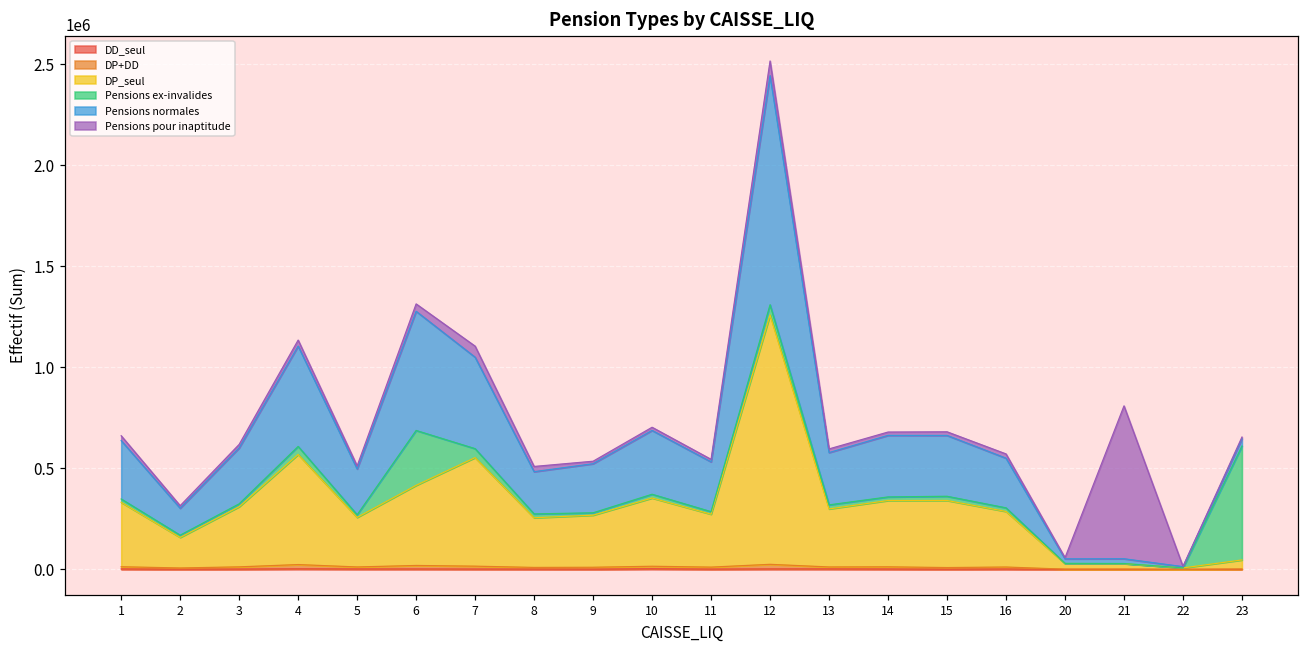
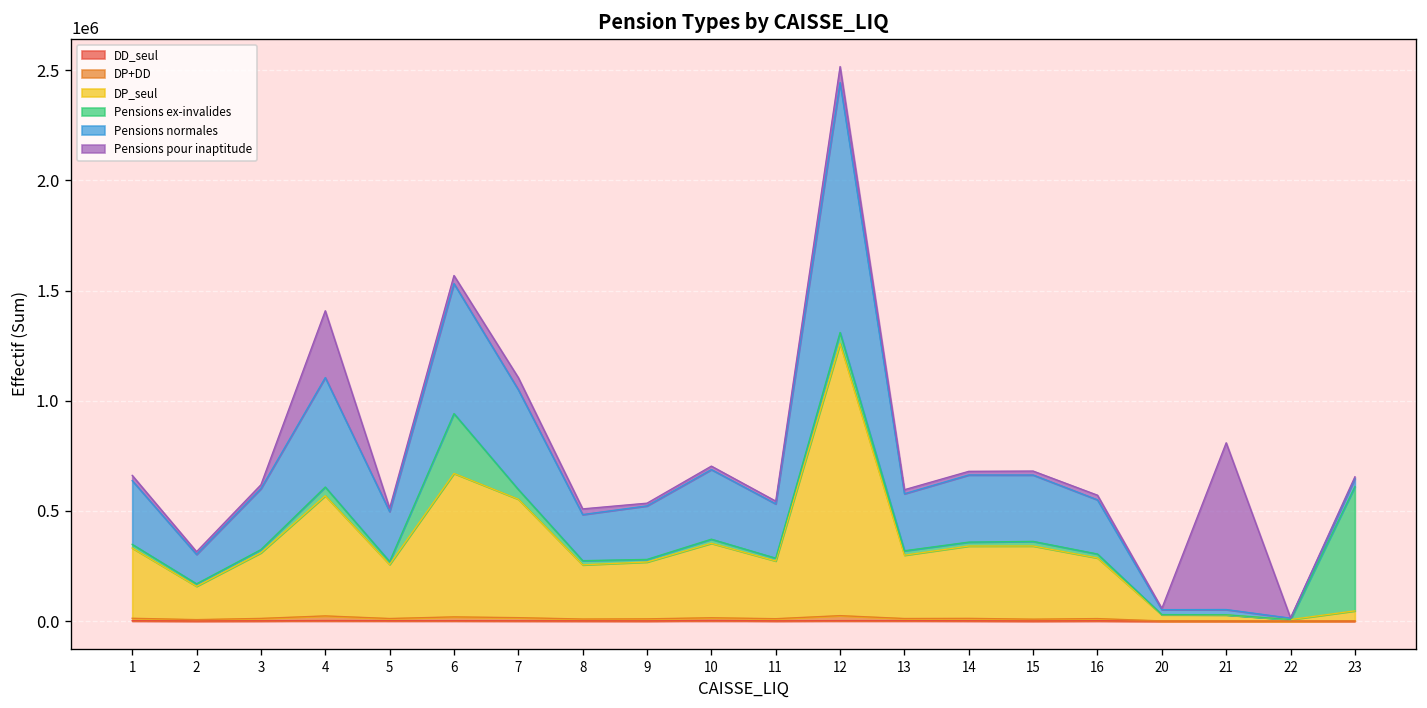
  {
    "DP_seul": {
      "1": 320000,
      "3": 300000,
      "4": 550000,
-     "6": 400000,
+     "6": 650000,
      "7": 540000,
      "8": 250000,
      "10": 340000,
      "12": 1230000,
      "13": 290000,
      "14": 330000,
      "15": 330000,
      "16": 280000,
      "23": 40000
    },
    "Pensions ex-invalides": {
      "1": 20000,
      "3": 10000,
      "4": 40000,
      "6": 270000,
      "7": 40000,
      "8": 20000,
      "10": 20000,
      "12": 50000,
      "13": 20000,
      "14": 20000,
      "15": 20000,
      "16": 20000,
      "23": 560000
    },
    "Pensions normales": {
      "1": 290000,
      "3": 280000,
      "4": 500000,
      "5": 230000,
      "6": 590000,
      "7": 450000,
      "8": 210000,
      "10": 320000,
      "12": 1130000,
      "13": 260000,
      "14": 300000,
      "15": 300000,
      "16": 250000,
      "21": 20000
    },
    "Pensions pour inaptitude": {
      "1": 20000,
      "3": 20000,
-     "4": 30000,
+     "4": 300000,
      "5": 20000,
      "6": 40000,
      "7": 50000,
      "8": 30000,
      "10": 20000,
      "12": 70000,
      "13": 20000,
      "14": 20000,
      "15": 20000,
      "16": 20000,
      "21": 760000
    }
  }
